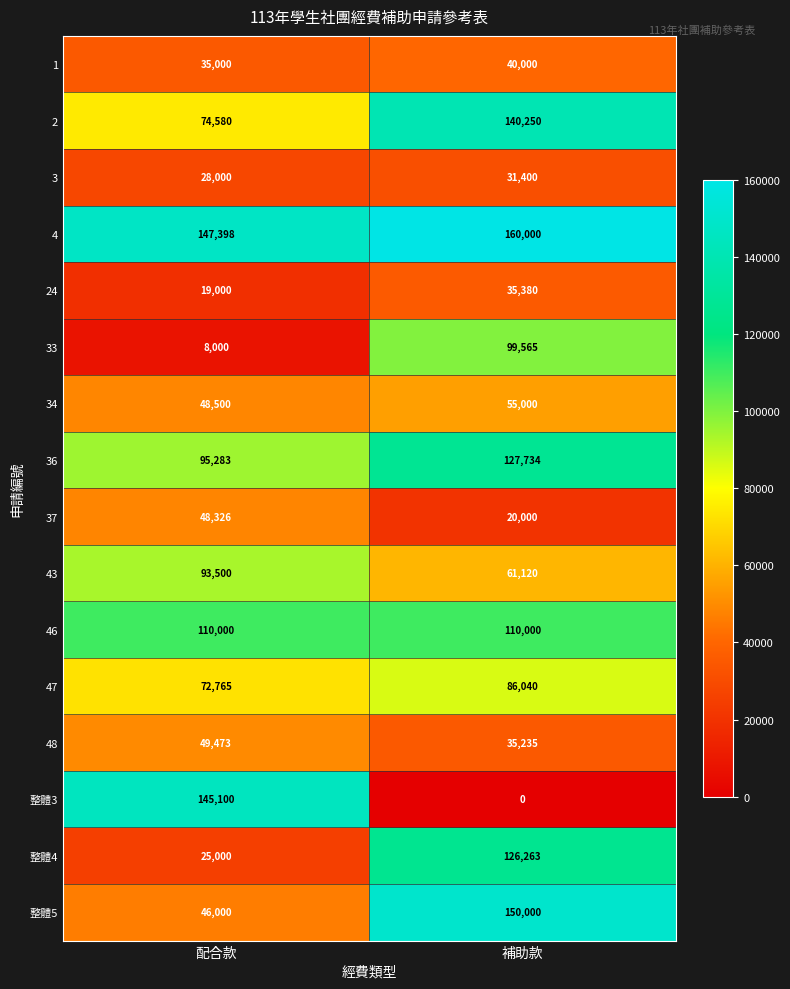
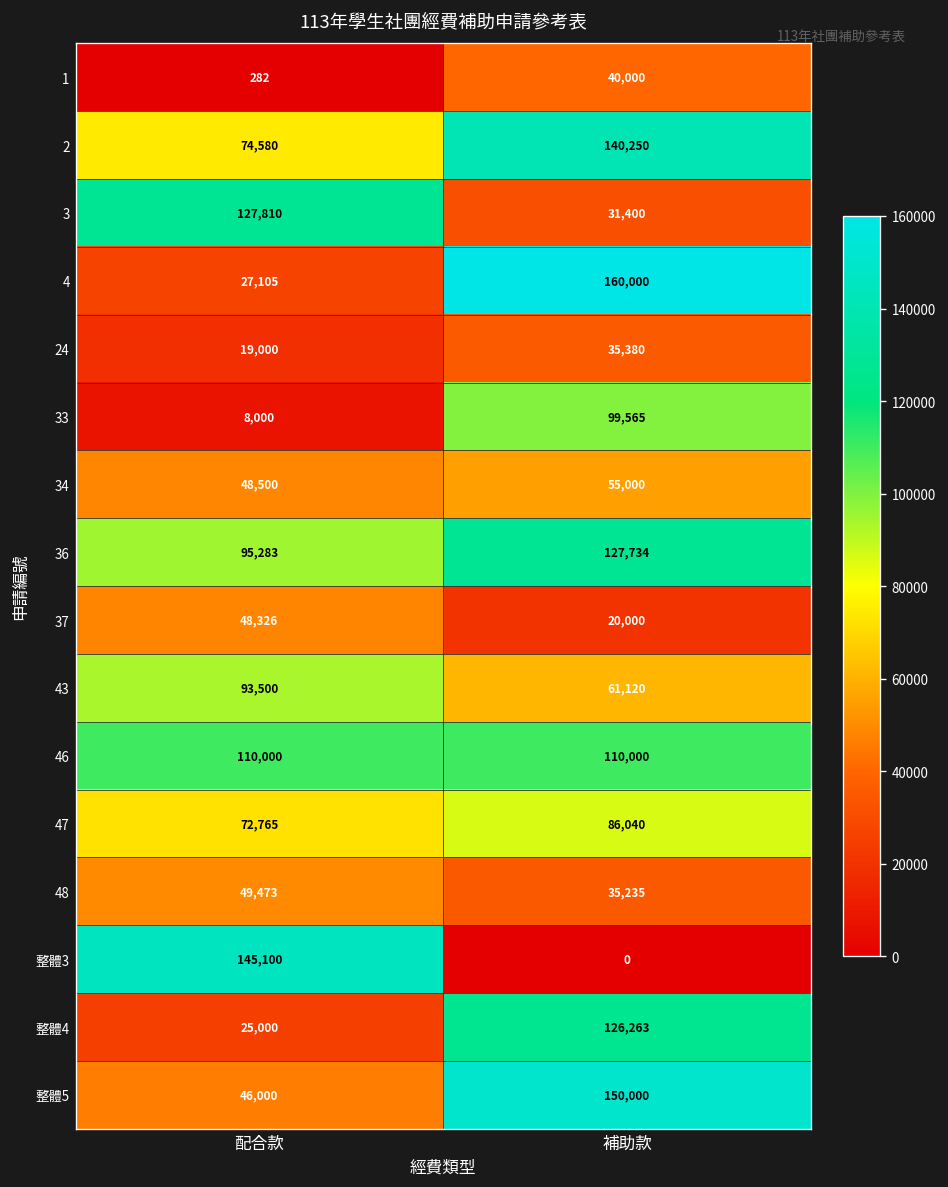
  {
    "1": {
-     "配合款": "35,000",
+     "配合款": "282",
      "補助款": "40,000"
    },
    "2": {
      "配合款": "74,580",
      "補助款": "140,250"
    },
    "3": {
-     "配合款": "28,000",
+     "配合款": "127,810",
      "補助款": "31,400"
    },
    "4": {
-     "配合款": "147,398",
+     "配合款": "27,105",
      "補助款": "160,000"
    },
    "24": {
      "配合款": "19,000",
      "補助款": "35,380"
    },
    "33": {
      "配合款": "8,000",
      "補助款": "99,565"
    },
    "34": {
      "配合款": "48,500",
      "補助款": "55,000"
    },
    "36": {
      "配合款": "95,283",
      "補助款": "127,734"
    },
    "37": {
      "配合款": "48,326",
      "補助款": "20,000"
    },
    "43": {
      "配合款": "93,500",
      "補助款": "61,120"
    },
    "46": {
      "配合款": "110,000",
      "補助款": "110,000"
    },
    "47": {
      "配合款": "72,765",
      "補助款": "86,040"
    },
    "48": {
      "配合款": "49,473",
      "補助款": "35,235"
    },
    "整體3": {
      "配合款": "145,100",
      "補助款": "0"
    },
    "整體4": {
      "配合款": "25,000",
      "補助款": "126,263"
    },
    "整體5": {
      "配合款": "46,000",
      "補助款": "150,000"
    }
  }
